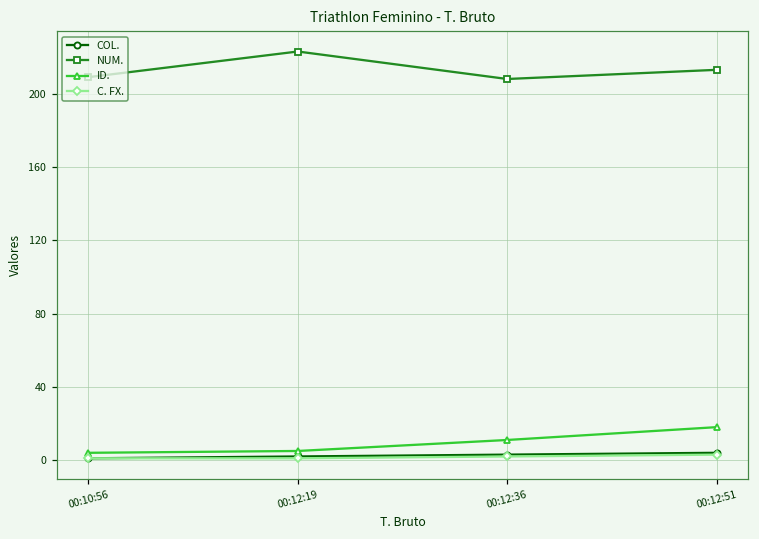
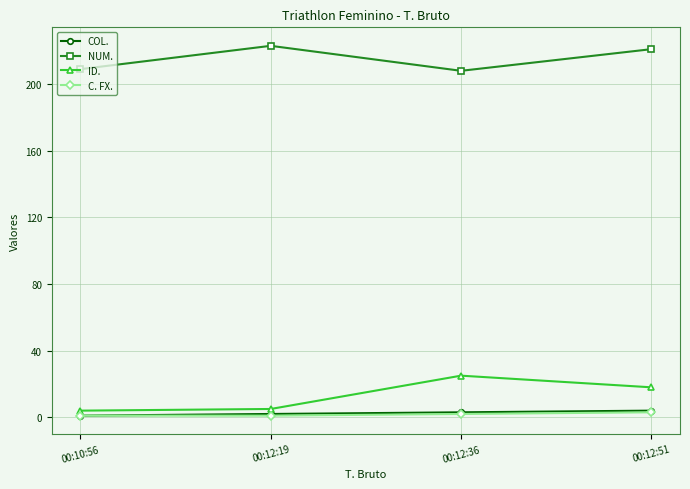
  {
    "NUM.": {
      "00:12:19": 223,
      "00:12:36": 208,
-     "00:12:51": 213
+     "00:12:51": 221
    },
    "ID.": {
      "00:10:56": 4,
      "00:12:19": 5,
-     "00:12:36": 11,
+     "00:12:36": 25,
      "00:12:51": 18
    }
  }
